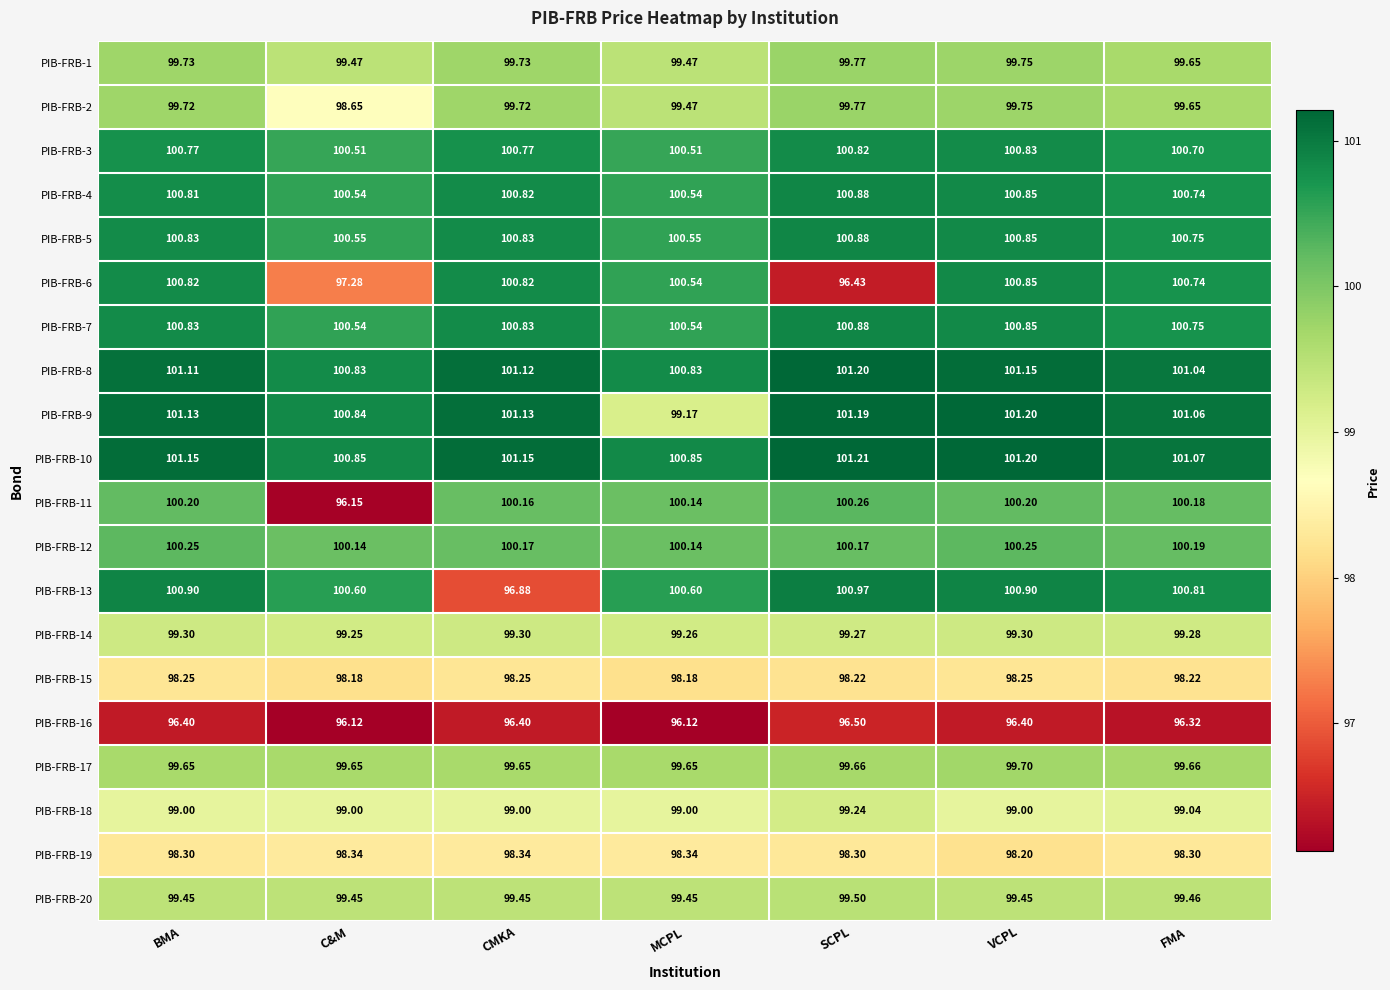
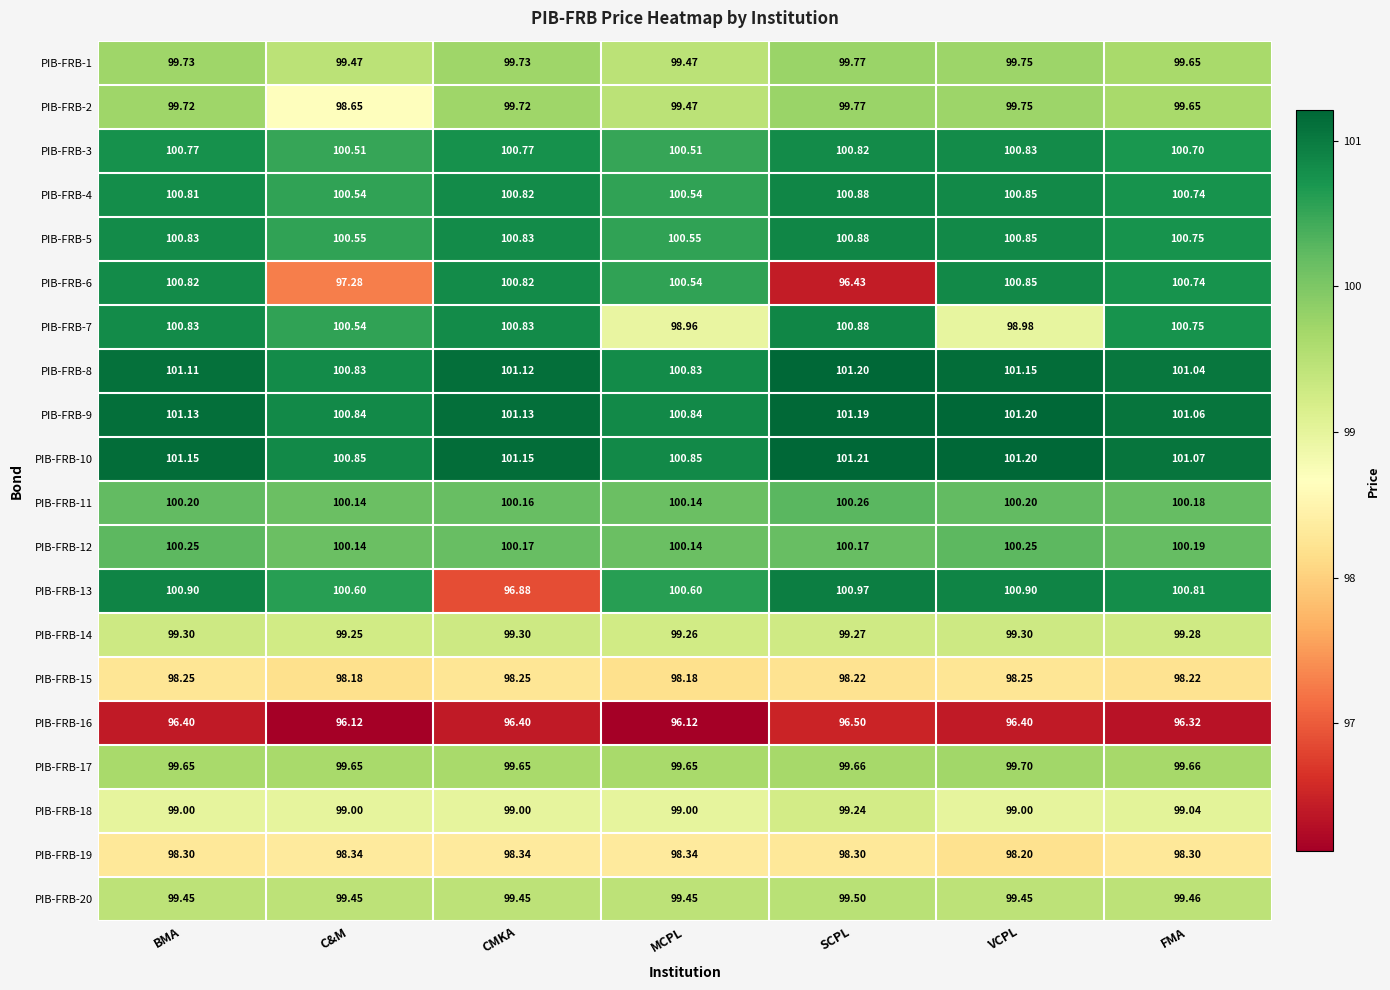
  {
    "PIB-FRB-1": {
      "BMA": 99.73,
      "C&M": 99.47,
      "CMKA": 99.73,
      "MCPL": 99.47,
      "SCPL": 99.77,
      "VCPL": 99.75,
      "FMA": 99.65
    },
    "PIB-FRB-2": {
      "BMA": 99.72,
      "C&M": 98.65,
      "CMKA": 99.72,
      "MCPL": 99.47,
      "SCPL": 99.77,
      "VCPL": 99.75,
      "FMA": 99.65
    },
    "PIB-FRB-3": {
      "BMA": 100.77,
      "C&M": 100.51,
      "CMKA": 100.77,
      "MCPL": 100.51,
      "SCPL": 100.82,
      "VCPL": 100.83,
      "FMA": 100.70
    },
    "PIB-FRB-4": {
      "BMA": 100.81,
      "C&M": 100.54,
      "CMKA": 100.82,
      "MCPL": 100.54,
      "SCPL": 100.88,
      "VCPL": 100.85,
      "FMA": 100.74
    },
    "PIB-FRB-5": {
      "BMA": 100.83,
      "C&M": 100.55,
      "CMKA": 100.83,
      "MCPL": 100.55,
      "SCPL": 100.88,
      "VCPL": 100.85,
      "FMA": 100.75
    },
    "PIB-FRB-6": {
      "BMA": 100.82,
      "C&M": 97.28,
      "CMKA": 100.82,
      "MCPL": 100.54,
      "SCPL": 96.43,
      "VCPL": 100.85,
      "FMA": 100.74
    },
    "PIB-FRB-7": {
      "BMA": 100.83,
      "C&M": 100.54,
      "CMKA": 100.83,
-     "MCPL": 100.54,
+     "MCPL": 98.96,
      "SCPL": 100.88,
-     "VCPL": 100.85,
+     "VCPL": 98.98,
      "FMA": 100.75
    },
    "PIB-FRB-8": {
      "BMA": 101.11,
      "C&M": 100.83,
      "CMKA": 101.12,
      "MCPL": 100.83,
      "SCPL": 101.20,
      "VCPL": 101.15,
      "FMA": 101.04
    },
    "PIB-FRB-9": {
      "BMA": 101.13,
      "C&M": 100.84,
      "CMKA": 101.13,
-     "MCPL": 99.17,
+     "MCPL": 100.84,
      "SCPL": 101.19,
      "VCPL": 101.20,
      "FMA": 101.06
    },
    "PIB-FRB-10": {
      "BMA": 101.15,
      "C&M": 100.85,
      "CMKA": 101.15,
      "MCPL": 100.85,
      "SCPL": 101.21,
      "VCPL": 101.20,
      "FMA": 101.07
    },
    "PIB-FRB-11": {
      "BMA": 100.20,
-     "C&M": 96.15,
+     "C&M": 100.14,
      "CMKA": 100.16,
      "MCPL": 100.14,
      "SCPL": 100.26,
      "VCPL": 100.20,
      "FMA": 100.18
    },
    "PIB-FRB-12": {
      "BMA": 100.25,
      "C&M": 100.14,
      "CMKA": 100.17,
      "MCPL": 100.14,
      "SCPL": 100.17,
      "VCPL": 100.25,
      "FMA": 100.19
    },
    "PIB-FRB-13": {
      "BMA": 100.90,
      "C&M": 100.60,
      "CMKA": 96.88,
      "MCPL": 100.60,
      "SCPL": 100.97,
      "VCPL": 100.90,
      "FMA": 100.81
    },
    "PIB-FRB-14": {
      "BMA": 99.30,
      "C&M": 99.25,
      "CMKA": 99.30,
      "MCPL": 99.26,
      "SCPL": 99.27,
      "VCPL": 99.30,
      "FMA": 99.28
    },
    "PIB-FRB-15": {
      "BMA": 98.25,
      "C&M": 98.18,
      "CMKA": 98.25,
      "MCPL": 98.18,
      "SCPL": 98.22,
      "VCPL": 98.25,
      "FMA": 98.22
    },
    "PIB-FRB-16": {
      "BMA": 96.40,
      "C&M": 96.12,
      "CMKA": 96.40,
      "MCPL": 96.12,
      "SCPL": 96.50,
      "VCPL": 96.40,
      "FMA": 96.32
    },
    "PIB-FRB-17": {
      "BMA": 99.65,
      "C&M": 99.65,
      "CMKA": 99.65,
      "MCPL": 99.65,
      "SCPL": 99.66,
      "VCPL": 99.70,
      "FMA": 99.66
    },
    "PIB-FRB-18": {
      "BMA": 99.00,
      "C&M": 99.00,
      "CMKA": 99.00,
      "MCPL": 99.00,
      "SCPL": 99.24,
      "VCPL": 99.00,
      "FMA": 99.04
    },
    "PIB-FRB-19": {
      "BMA": 98.30,
      "C&M": 98.34,
      "CMKA": 98.34,
      "MCPL": 98.34,
      "SCPL": 98.30,
      "VCPL": 98.20,
      "FMA": 98.30
    },
    "PIB-FRB-20": {
      "BMA": 99.45,
      "C&M": 99.45,
      "CMKA": 99.45,
      "MCPL": 99.45,
      "SCPL": 99.50,
      "VCPL": 99.45,
      "FMA": 99.46
    }
  }
